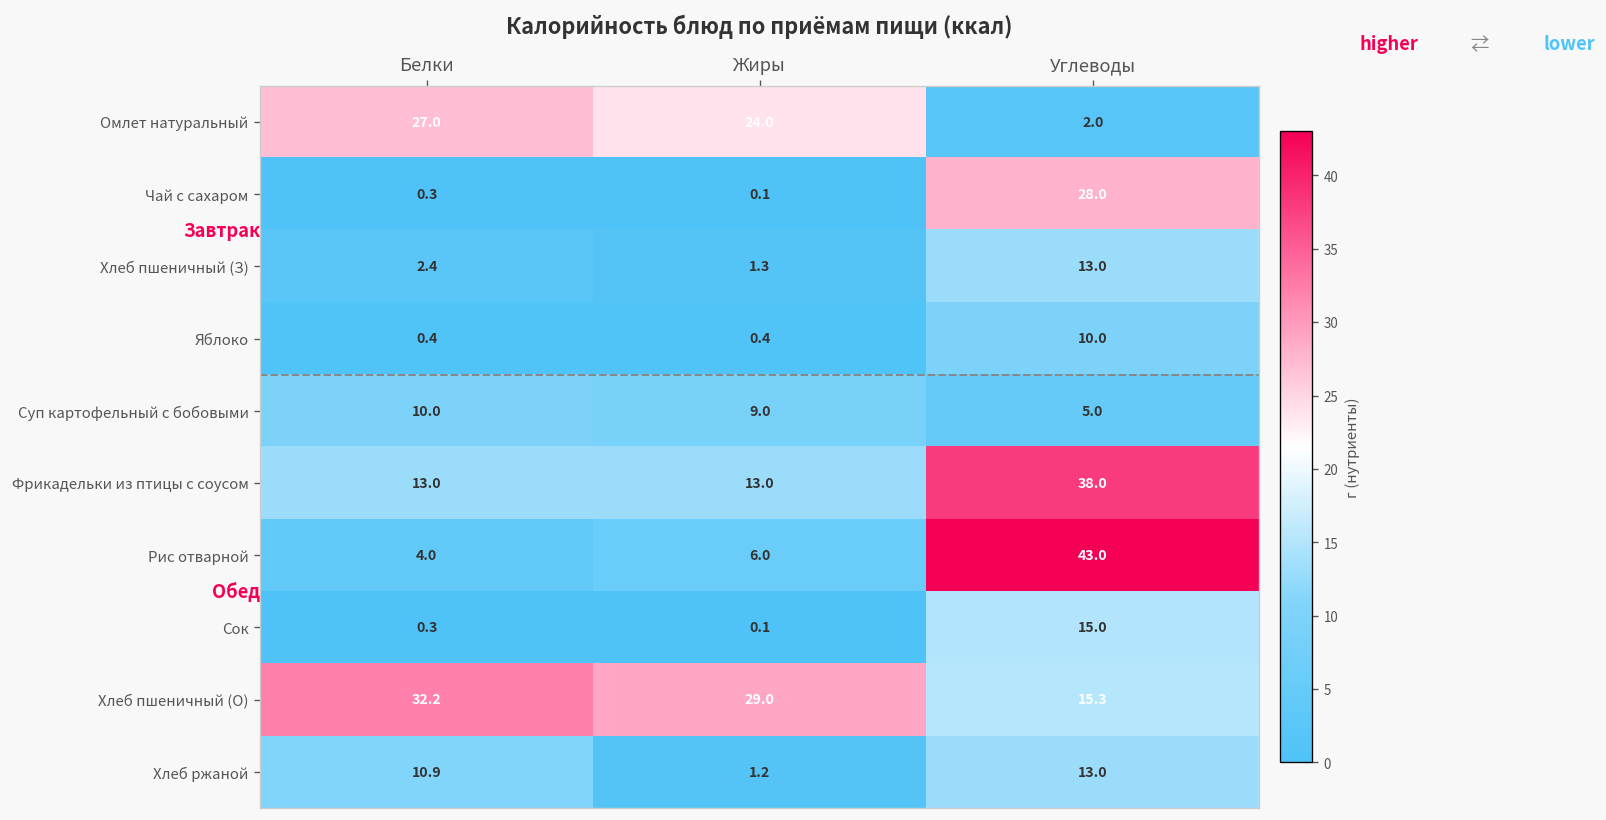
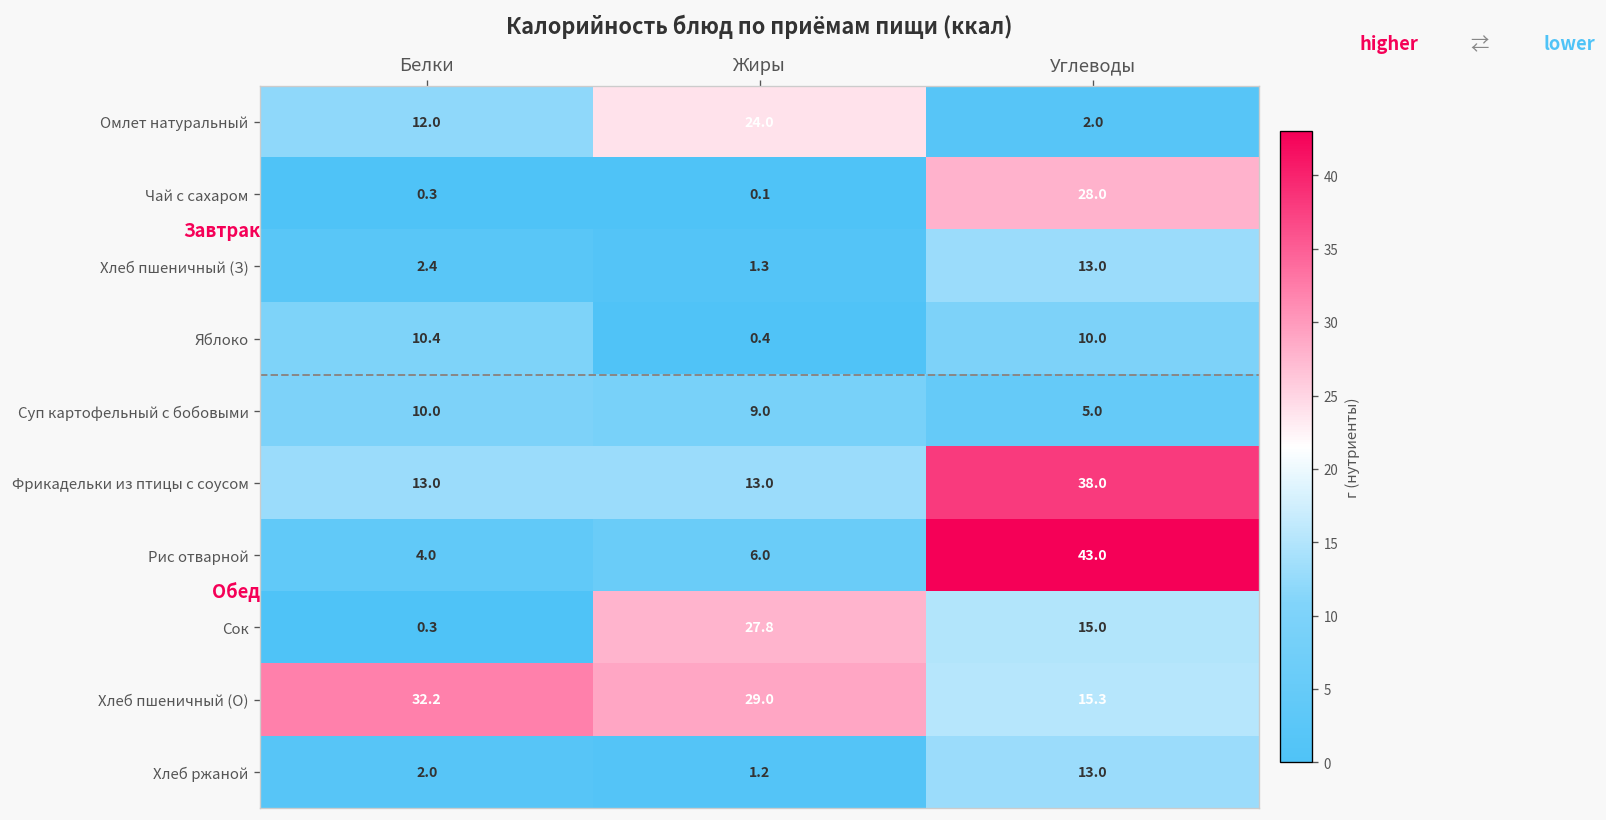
  {
    "Омлет натуральный": {
-     "Белки": 27.0,
+     "Белки": 12.0,
      "Углеводы": 2.0
    },
    "Чай с сахаром": {
      "Белки": 0.3,
      "Жиры": 0.1,
      "Углеводы": 28.0
    },
    "Хлеб пшеничный (З)": {
      "Белки": 2.4,
      "Жиры": 1.3,
      "Углеводы": 13.0
    },
    "Яблоко": {
-     "Белки": 0.4,
+     "Белки": 10.4,
      "Жиры": 0.4,
      "Углеводы": 10.0
    },
    "Суп картофельный с бобовыми": {
      "Белки": 10.0,
      "Жиры": 9.0,
      "Углеводы": 5.0
    },
    "Фрикадельки из птицы с соусом": {
      "Белки": 13.0,
      "Жиры": 13.0,
      "Углеводы": 38.0
    },
    "Рис отварной": {
      "Белки": 4.0,
      "Жиры": 6.0,
      "Углеводы": 43.0
    },
    "Сок": {
      "Белки": 0.3,
-     "Жиры": 0.1,
+     "Жиры": 27.8,
      "Углеводы": 15.0
    },
    "Хлеб пшеничный (О)": {
      "Белки": 32.2,
      "Жиры": 29.0,
      "Углеводы": 15.3
    },
    "Хлеб ржаной": {
-     "Белки": 10.9,
+     "Белки": 2.0,
      "Жиры": 1.2,
      "Углеводы": 13.0
    }
  }
